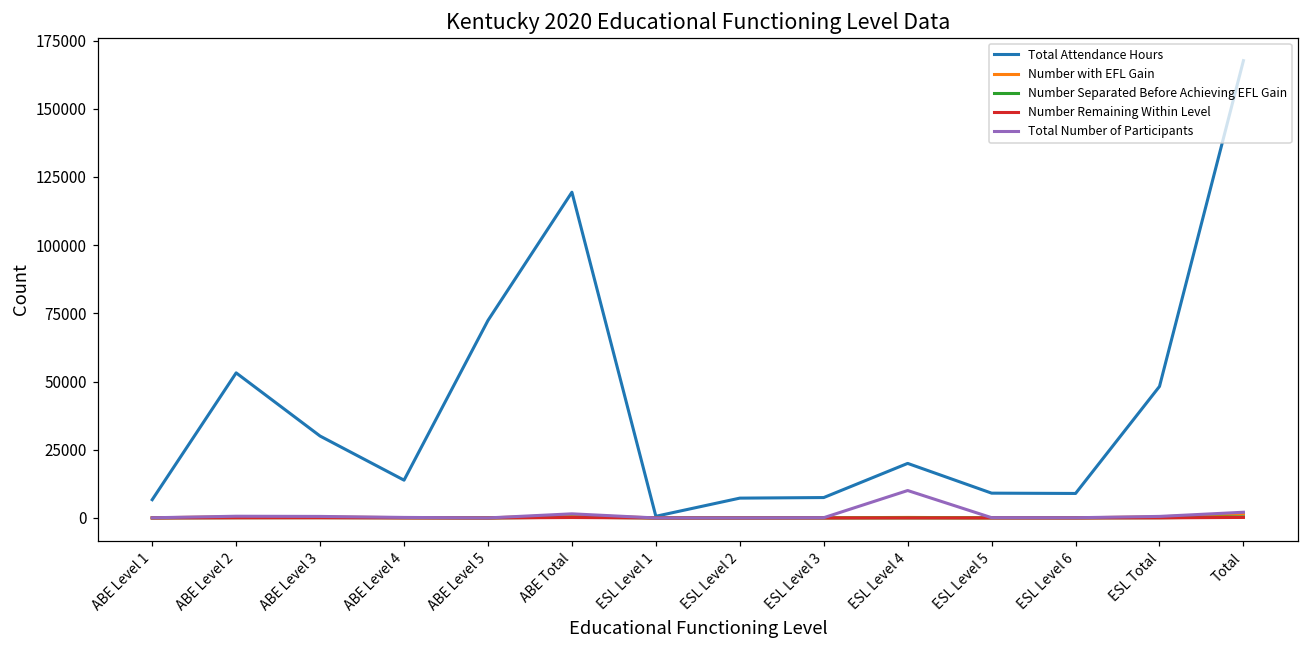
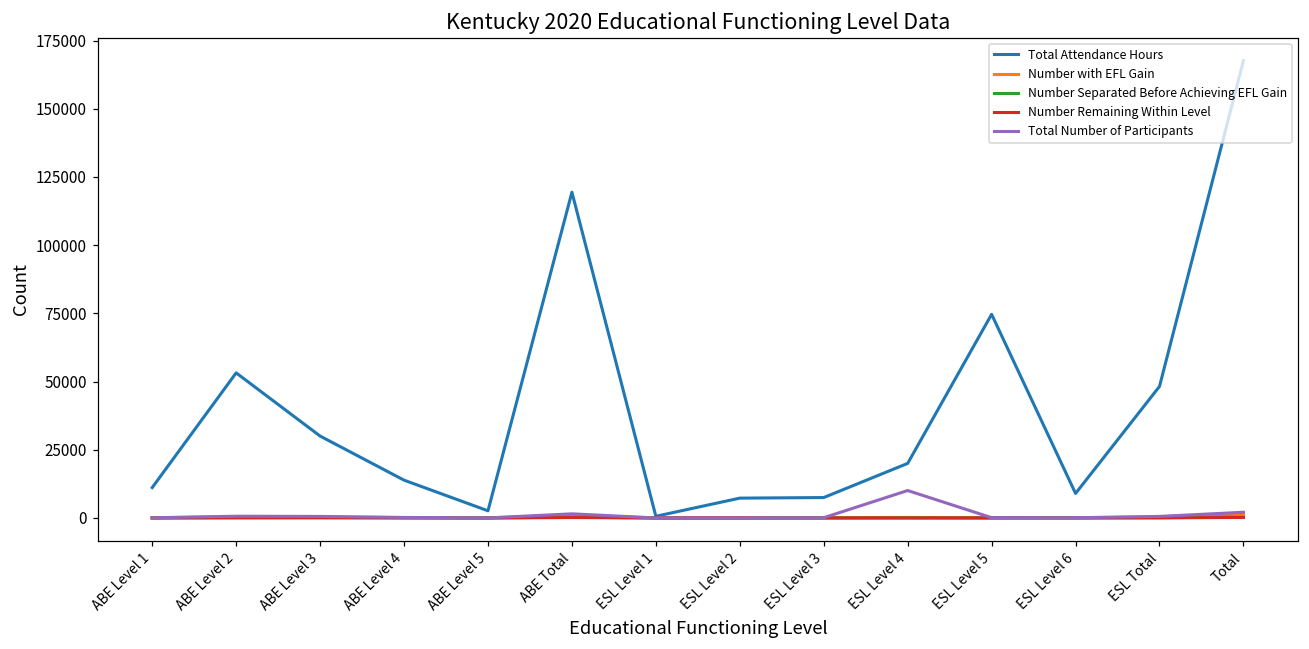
  {
    "Total Attendance Hours": {
-     "ABE Level 1": 7000,
+     "ABE Level 1": 11000,
      "ABE Level 2": 53000,
      "ABE Level 3": 30000,
      "ABE Level 4": 14000,
-     "ABE Level 5": 72000,
+     "ABE Level 5": 3000,
      "ABE Total": 119000,
      "ESL Level 2": 7000,
      "ESL Level 3": 7000,
      "ESL Level 4": 20000,
-     "ESL Level 5": 9000,
+     "ESL Level 5": 75000,
      "ESL Level 6": 9000,
      "ESL Total": 48000
    },
    "Number Remaining Within Level": {
      "Total": 0
    },
    "Total Number of Participants": {
      "ESL Level 4": 10000
    }
  }
